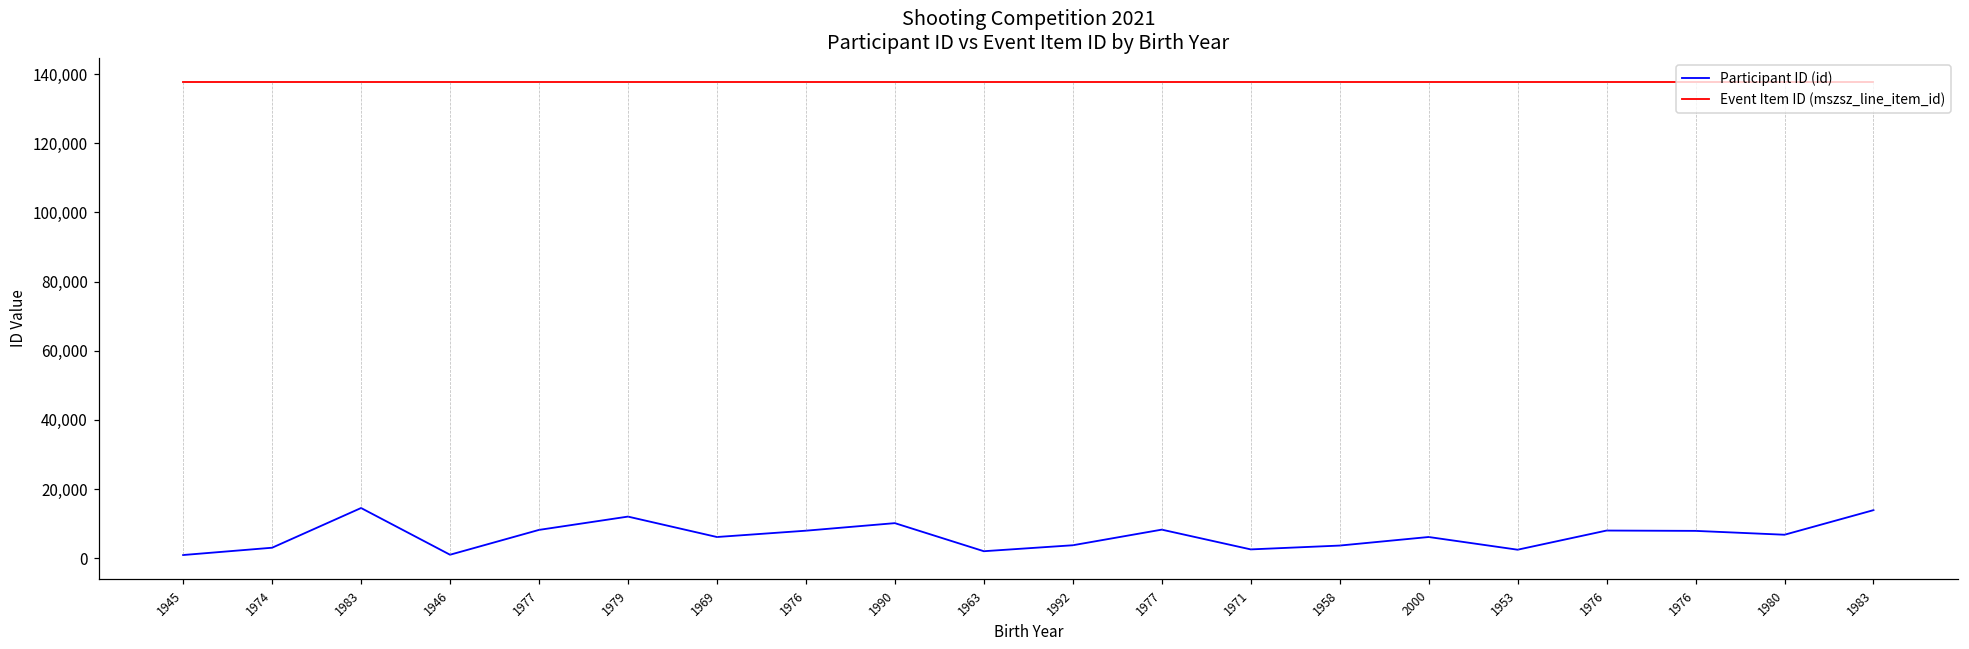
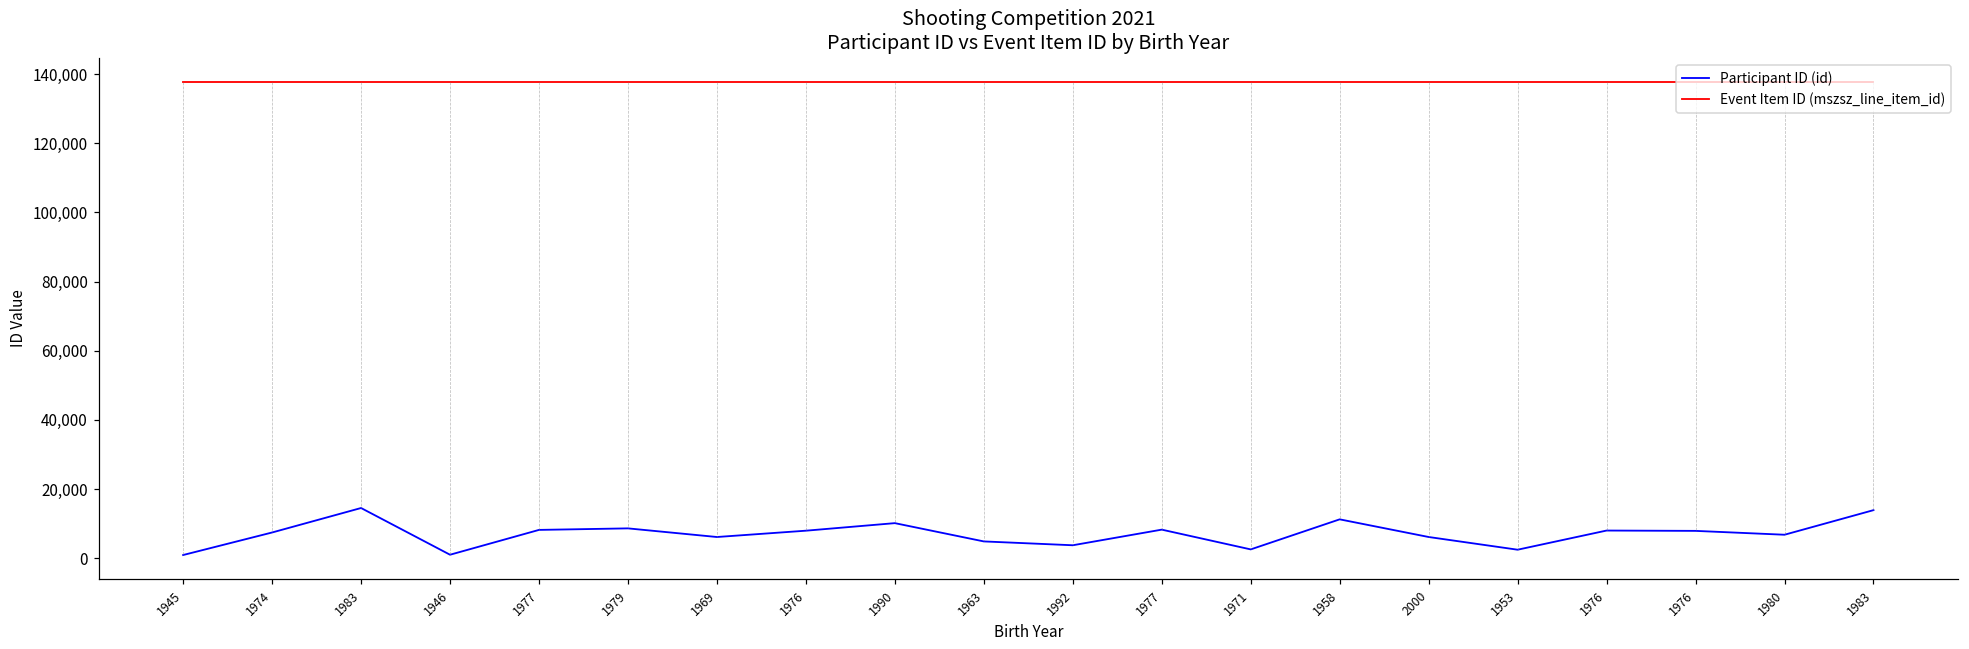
  {
    "Participant ID (id)": {
-     "1974": "3,000",
-     "1979": "12,000",
-     "1963": "2,000",
-     "1958": "4,000"
+     "1974": "7,000",
+     "1979": "9,000",
+     "1963": "5,000",
+     "1958": "11,000"
    }
  }
